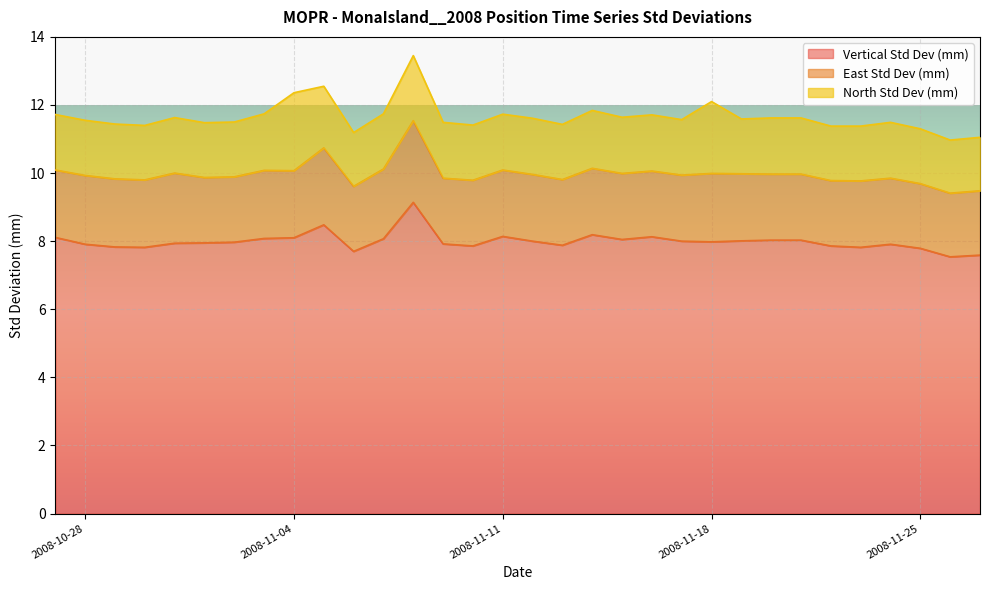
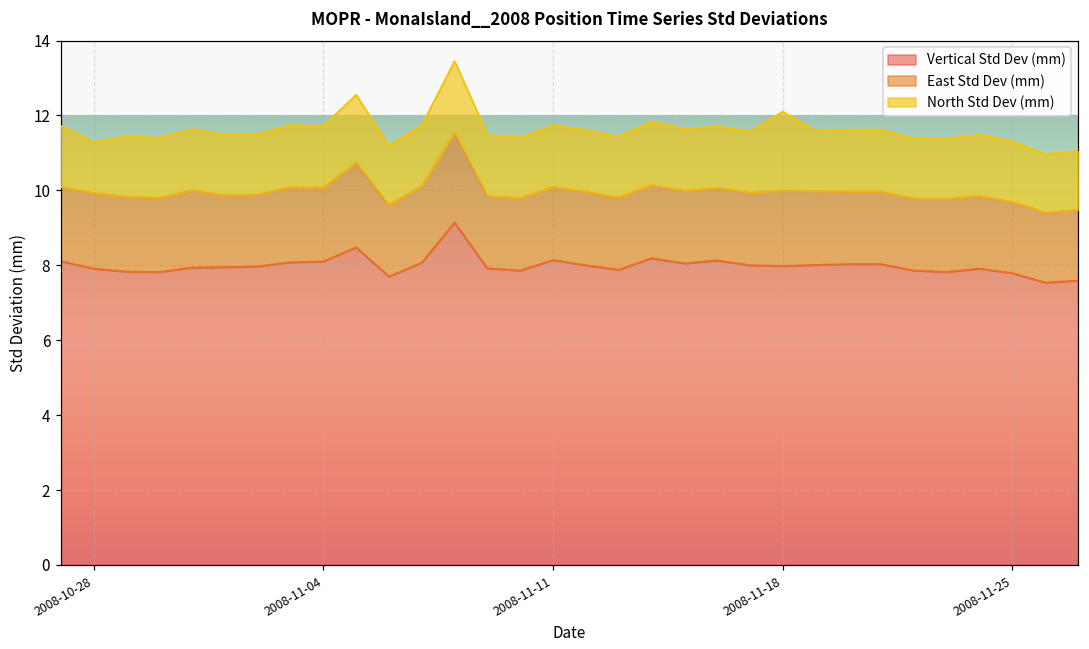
  {
    "North Std Dev (mm)": {
-     "2008-10-28": 1.6,
-     "2008-11-04": 2.3,
+     "2008-10-28": 1.4,
+     "2008-11-04": 1.7,
      "2008-11-11": 1.6,
      "2008-11-18": 2.1,
      "2008-11-25": 1.6
    }
  }
